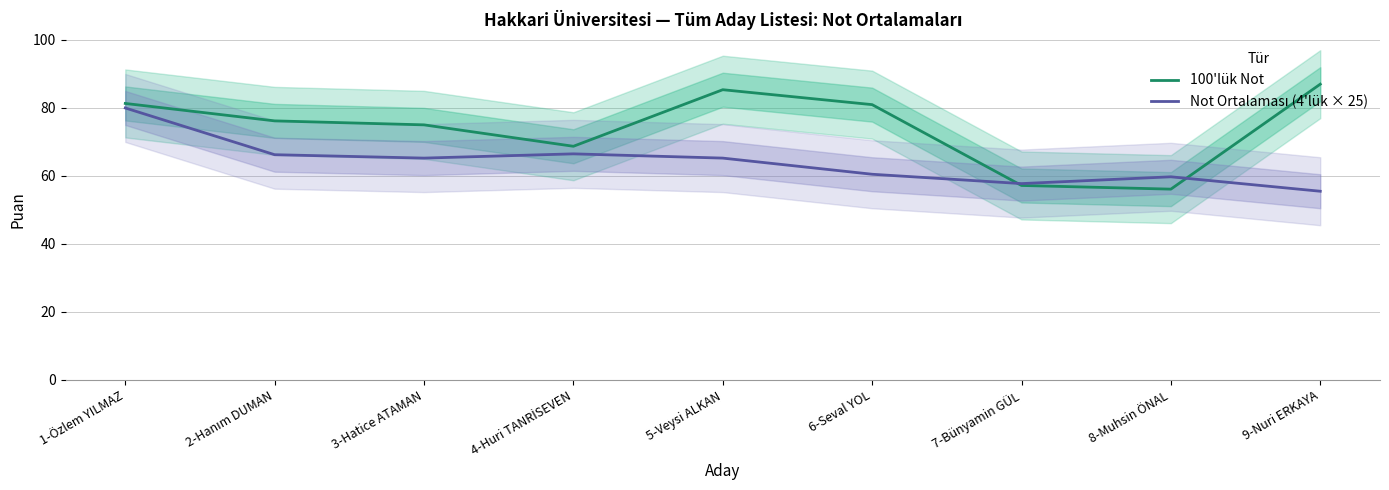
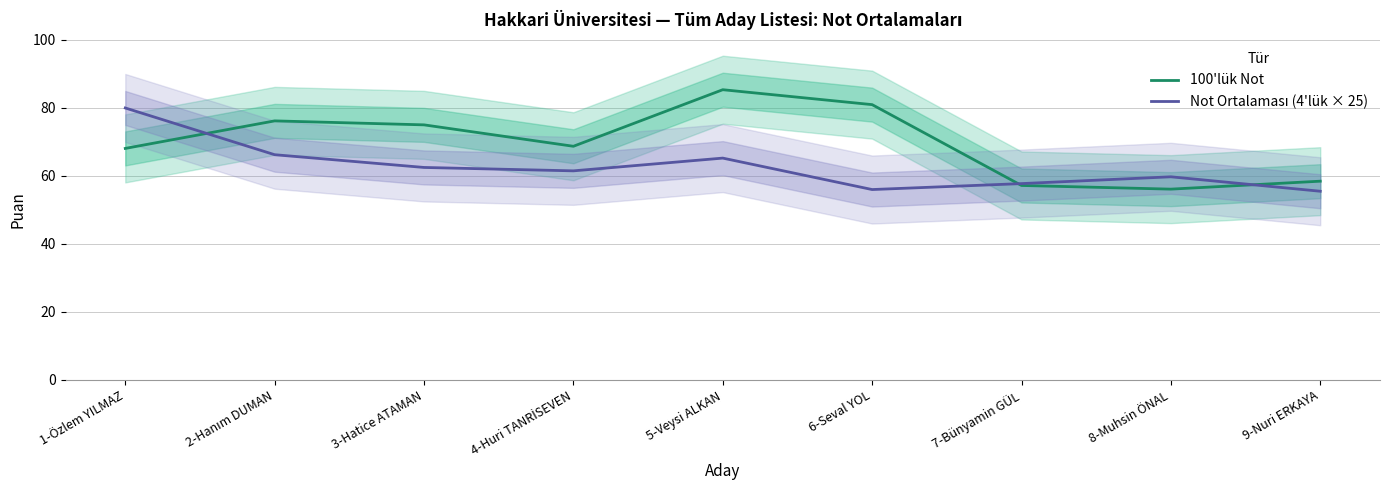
  {
    "100'lük Not": {
-     "1-Özlem YILMAZ": 81,
+     "1-Özlem YILMAZ": 68,
      "4-Huri TANRİSEVEN": 69,
      "5-Veysi ALKAN": 85,
      "6-Seval YOL": 81,
      "8-Muhsin ÖNAL": 56,
-     "9-Nuri ERKAYA": 87
+     "9-Nuri ERKAYA": 58
    },
    "Not Ortalaması (4'lük × 25)": {
      "1-Özlem YILMAZ": 80,
      "2-Hanım DUMAN": 66,
-     "3-Hatice ATAMAN": 65,
-     "4-Huri TANRİSEVEN": 67,
+     "3-Hatice ATAMAN": 63,
+     "4-Huri TANRİSEVEN": 62,
      "5-Veysi ALKAN": 65,
-     "6-Seval YOL": 61,
+     "6-Seval YOL": 56,
      "8-Muhsin ÖNAL": 60,
      "9-Nuri ERKAYA": 56
    }
  }
